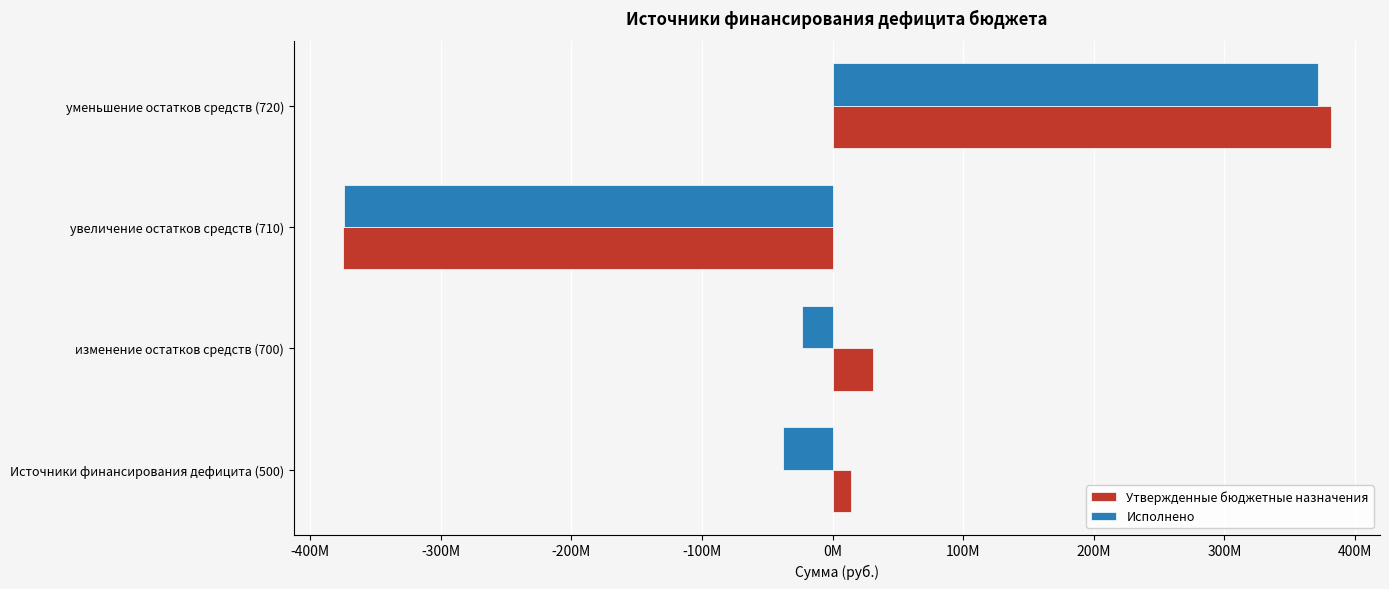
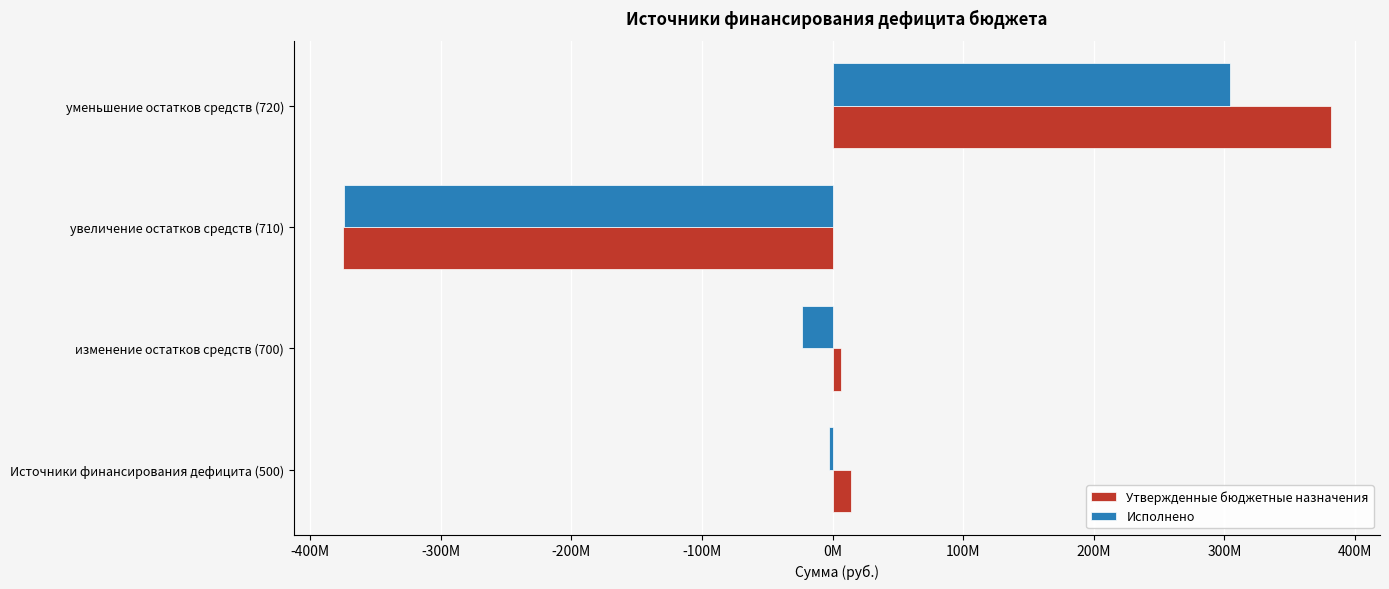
  {
    "Утвержденные бюджетные назначения": {
      "уменьшение остатков средств (720)": 381000000,
      "увеличение остатков средств (710)": -375000000,
-     "изменение остатков средств (700)": 31000000,
+     "изменение остатков средств (700)": 6000000,
      "Источники финансирования дефицита (500)": 14000000
    },
    "Исполнено": {
-     "уменьшение остатков средств (720)": 372000000,
+     "уменьшение остатков средств (720)": 304000000,
      "увеличение остатков средств (710)": -375000000,
      "изменение остатков средств (700)": -23000000,
-     "Источники финансирования дефицита (500)": -38000000
+     "Источники финансирования дефицита (500)": -3000000
    }
  }
